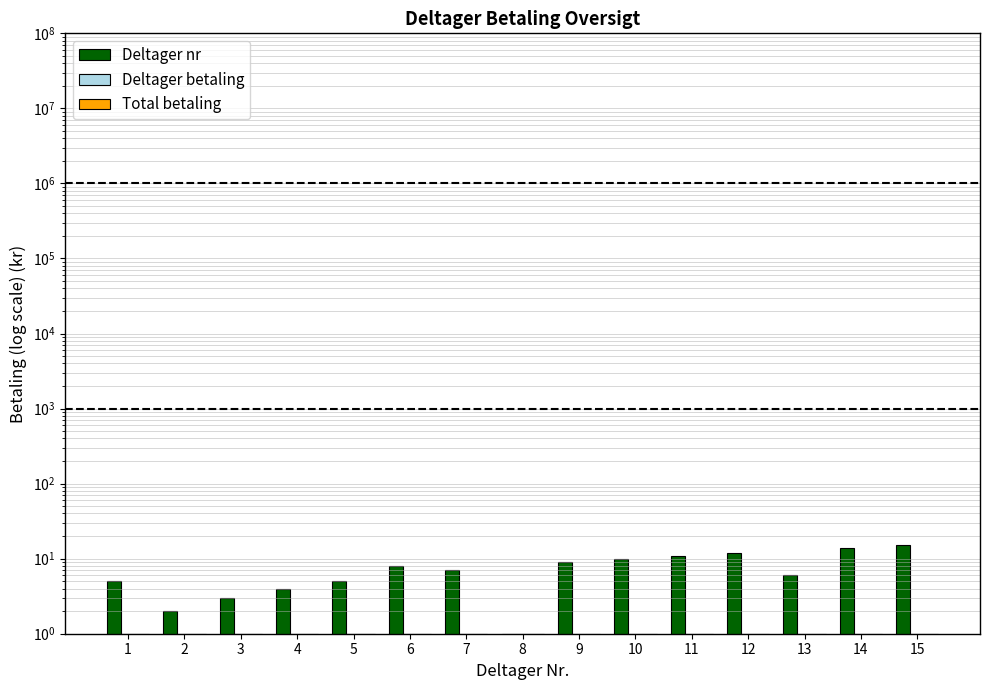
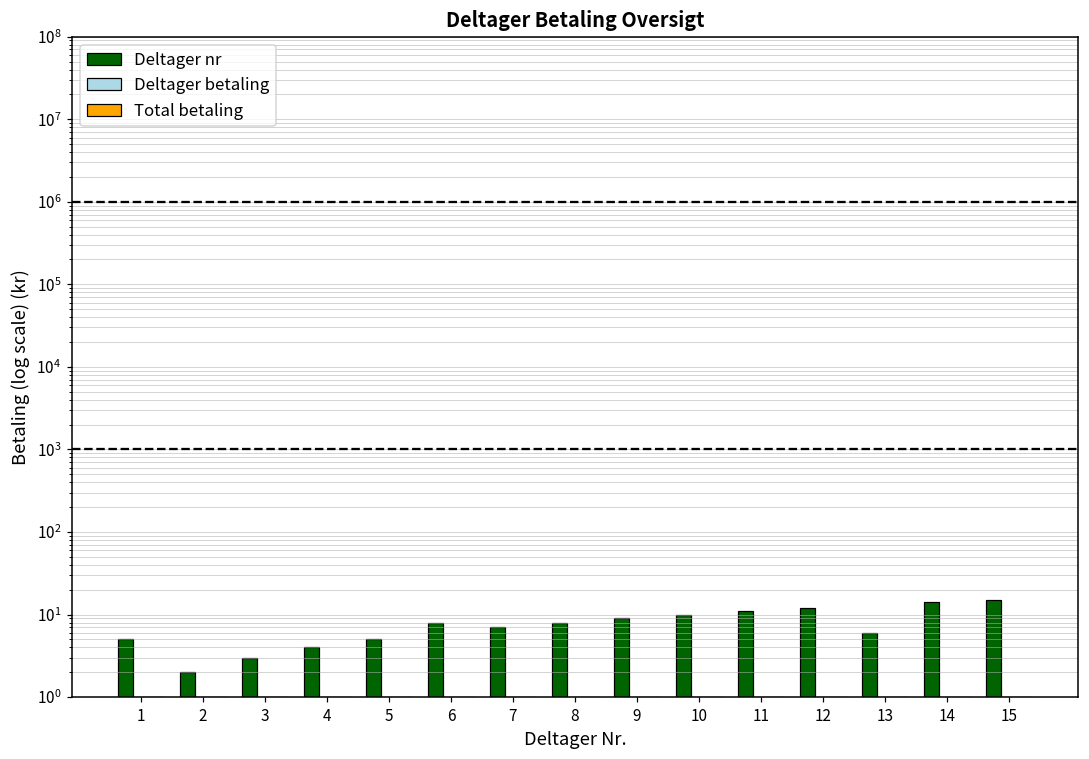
  {
    "Deltager nr": {
      "1": 5,
      "2": 2,
      "3": 3,
      "4": 4,
      "5": 5,
      "6": 8,
      "7": 7,
-     "8": 1,
+     "8": 8,
      "9": 9,
      "10": 10,
      "11": 11,
      "12": 12,
      "13": 6,
      "14": 14,
      "15": 15
    },
    "Deltager betaling": {
      "1": 1,
      "2": 1,
      "3": 1,
      "4": 1,
      "5": 1,
      "6": 1,
      "7": 1,
      "8": 1,
      "9": 1,
      "10": 1,
      "11": 1,
      "12": 1,
      "13": 1,
      "14": 1,
      "15": 1
    },
    "Total betaling": {
      "1": 1,
      "2": 1,
      "3": 1,
      "4": 1,
      "5": 1,
      "6": 1,
      "7": 1,
      "8": 1,
      "9": 1,
      "10": 1,
      "11": 1,
      "12": 1,
      "13": 1,
      "14": 1,
      "15": 1
    }
  }
